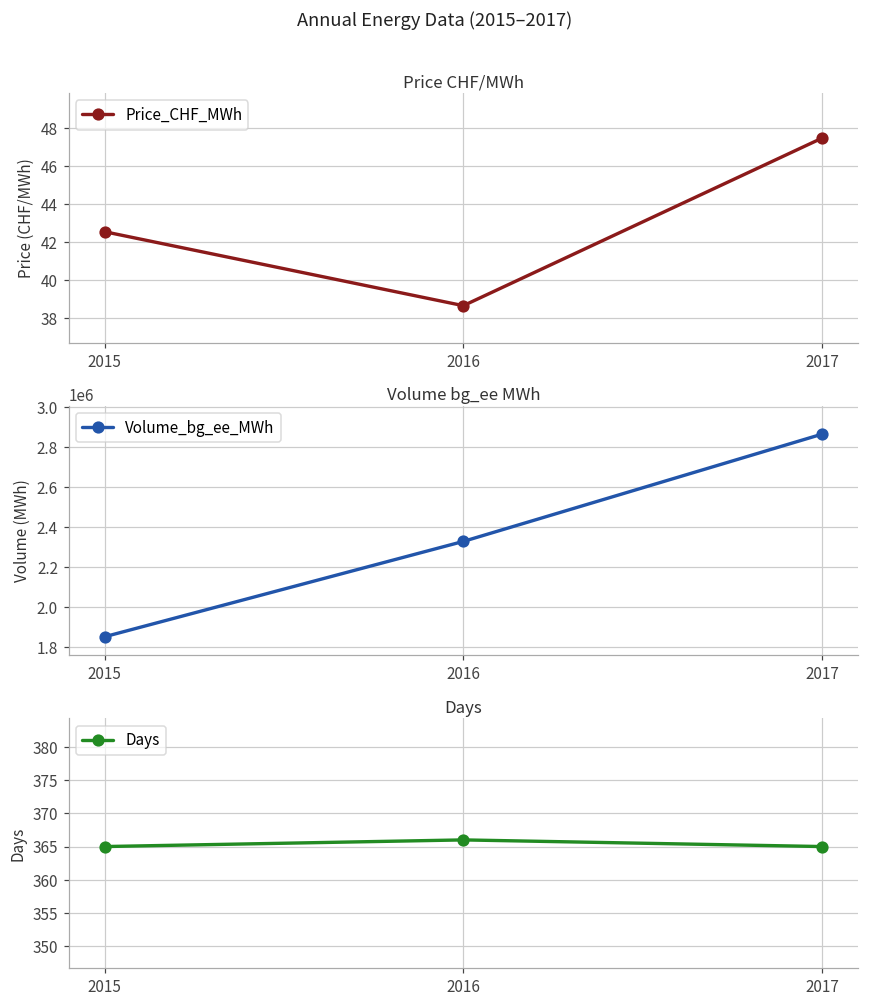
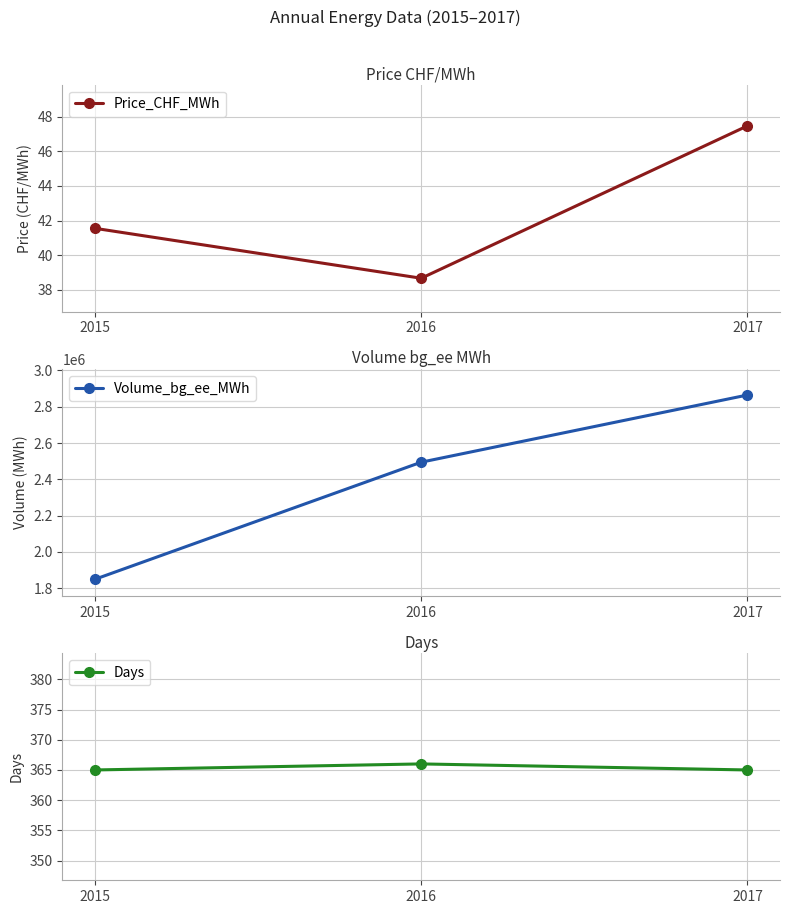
  {
    "Price CHF/MWh": {
-     "2015": 42.6,
+     "2015": 41.6,
      "2016": 38.7,
      "2017": 47.5
    },
    "Volume bg_ee MWh": {
      "2015": 1850000,
-     "2016": 2330000,
+     "2016": 2490000,
      "2017": 2860000
    },
    "Days": {
      "2015": 365,
      "2016": 366,
      "2017": 365
    }
  }
